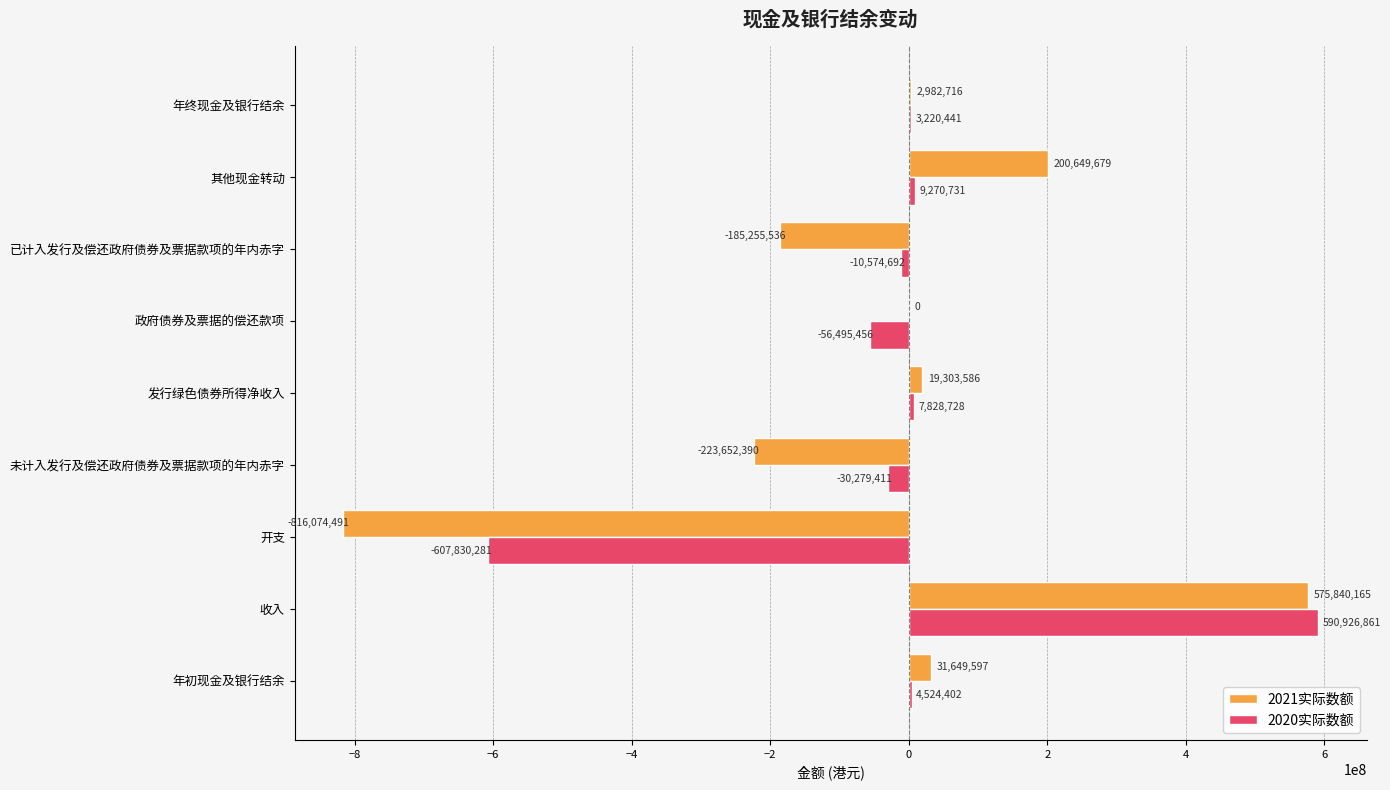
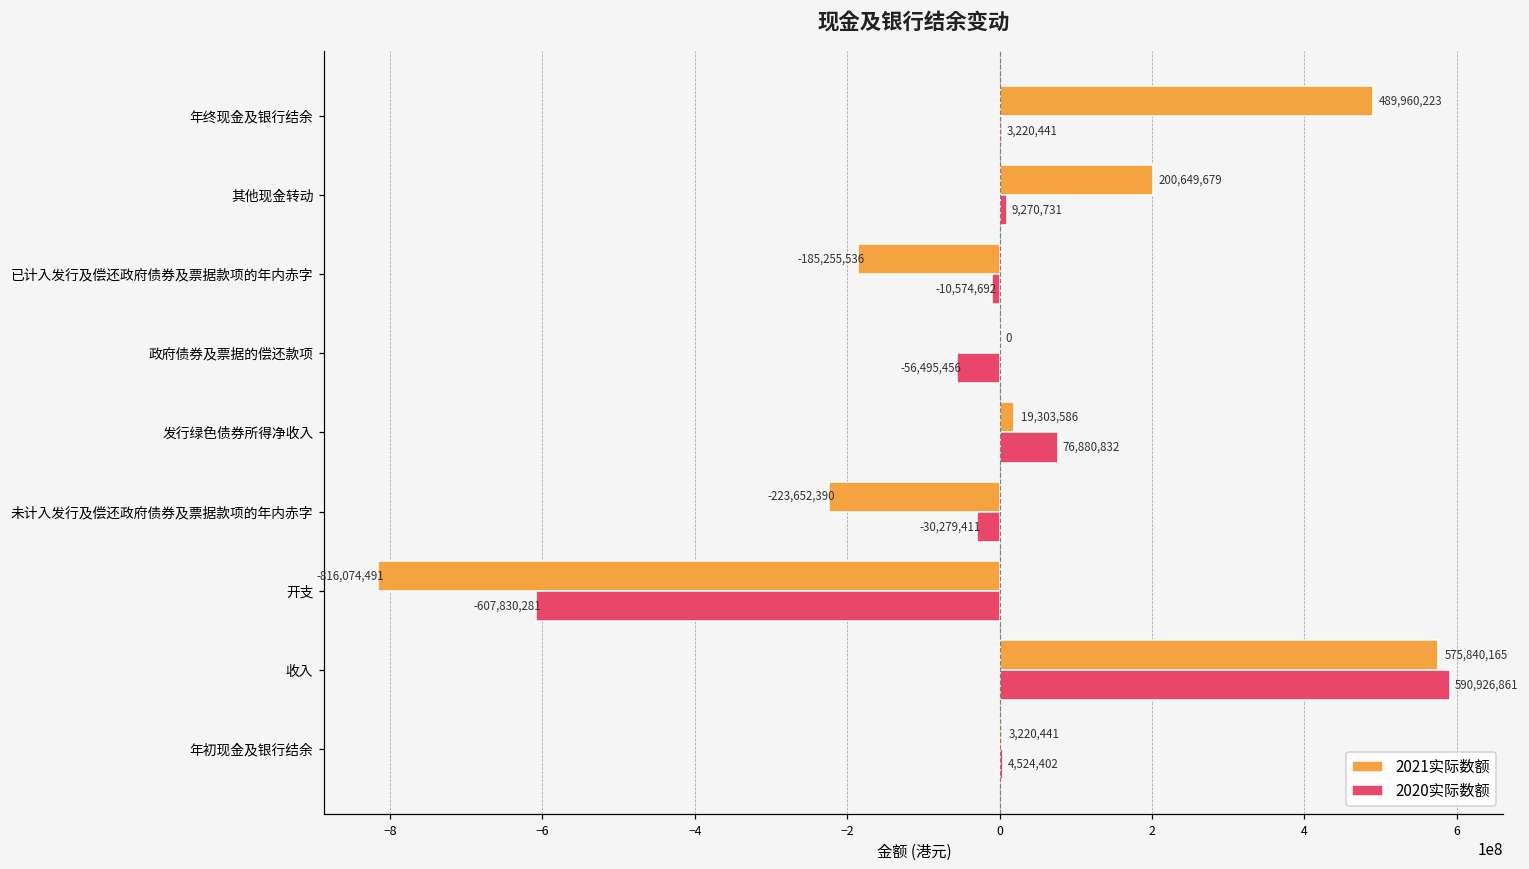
  {
    "2021实际数额": {
-     "年终现金及银行结余": "2,982,716",
+     "年终现金及银行结余": "489,960,223",
      "其他现金转动": "200,649,679",
      "已计入发行及偿还政府债券及票据款项的年内赤字": "-185,255,536",
      "政府债券及票据的偿还款项": "0",
      "发行绿色债券所得净收入": "19,303,586",
      "未计入发行及偿还政府债券及票据款项的年内赤字": "-223,652,390",
      "开支": "-816,074,491",
      "收入": "575,840,165",
-     "年初现金及银行结余": "31,649,597"
+     "年初现金及银行结余": "3,220,441"
    },
    "2020实际数额": {
      "年终现金及银行结余": "3,220,441",
      "其他现金转动": "9,270,731",
      "已计入发行及偿还政府债券及票据款项的年内赤字": "-10,574,692",
      "政府债券及票据的偿还款项": "-56,495,456",
-     "发行绿色债券所得净收入": "7,828,728",
+     "发行绿色债券所得净收入": "76,880,832",
      "未计入发行及偿还政府债券及票据款项的年内赤字": "-30,279,411",
      "开支": "-607,830,281",
      "收入": "590,926,861",
      "年初现金及银行结余": "4,524,402"
    }
  }
